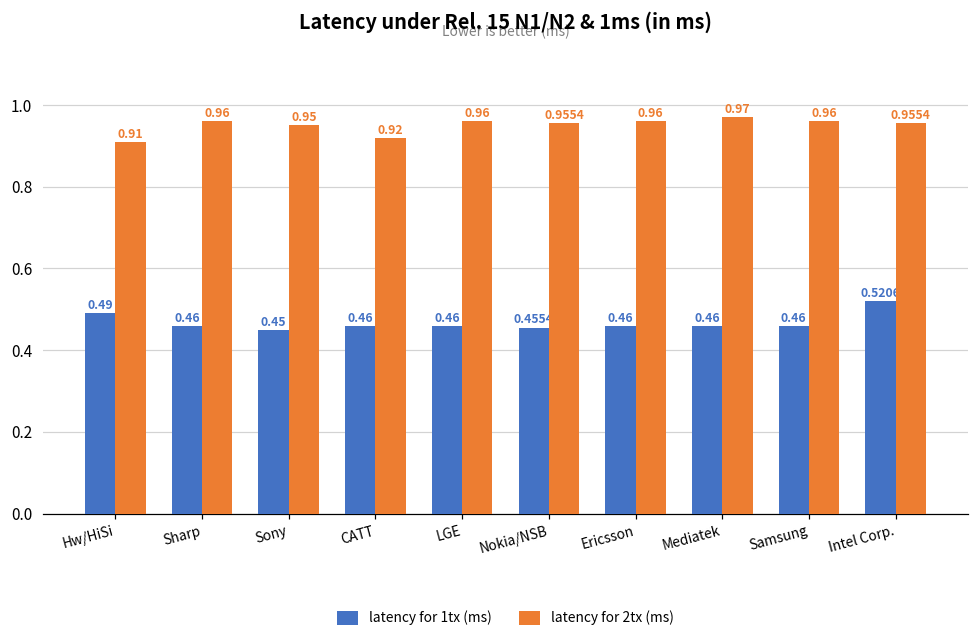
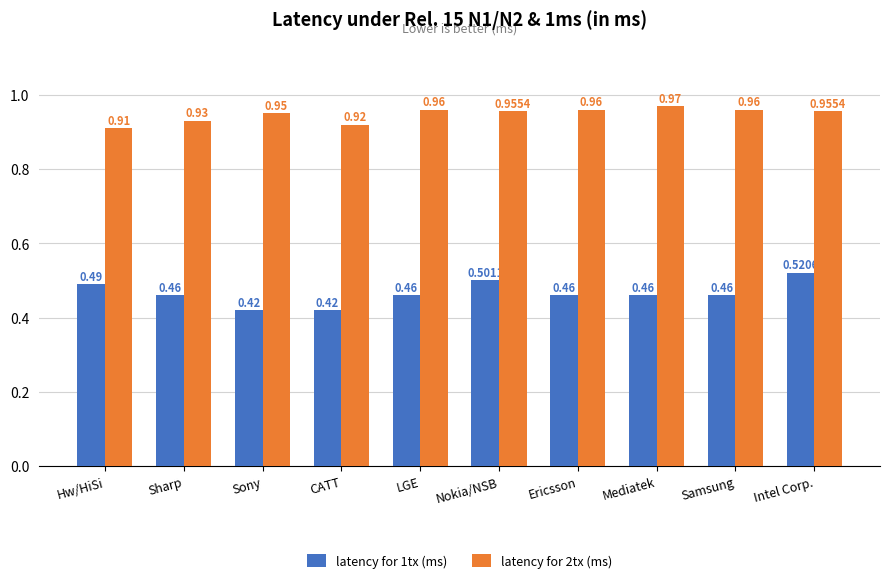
  {
    "latency for 1tx (ms)": {
      "Hw/HiSi": 0.49,
      "Sharp": 0.46,
-     "Sony": 0.45,
-     "CATT": 0.46,
+     "Sony": 0.42,
+     "CATT": 0.42,
      "LGE": 0.46,
-     "Nokia/NSB": 0.4554,
+     "Nokia/NSB": 0.5011,
      "Ericsson": 0.46,
      "Mediatek": 0.46,
      "Samsung": 0.46,
      "Intel Corp.": 0.5206
    },
    "latency for 2tx (ms)": {
      "Hw/HiSi": 0.91,
-     "Sharp": 0.96,
+     "Sharp": 0.93,
      "Sony": 0.95,
      "CATT": 0.92,
      "LGE": 0.96,
      "Nokia/NSB": 0.9554,
      "Ericsson": 0.96,
      "Mediatek": 0.97,
      "Samsung": 0.96,
      "Intel Corp.": 0.9554
    }
  }
